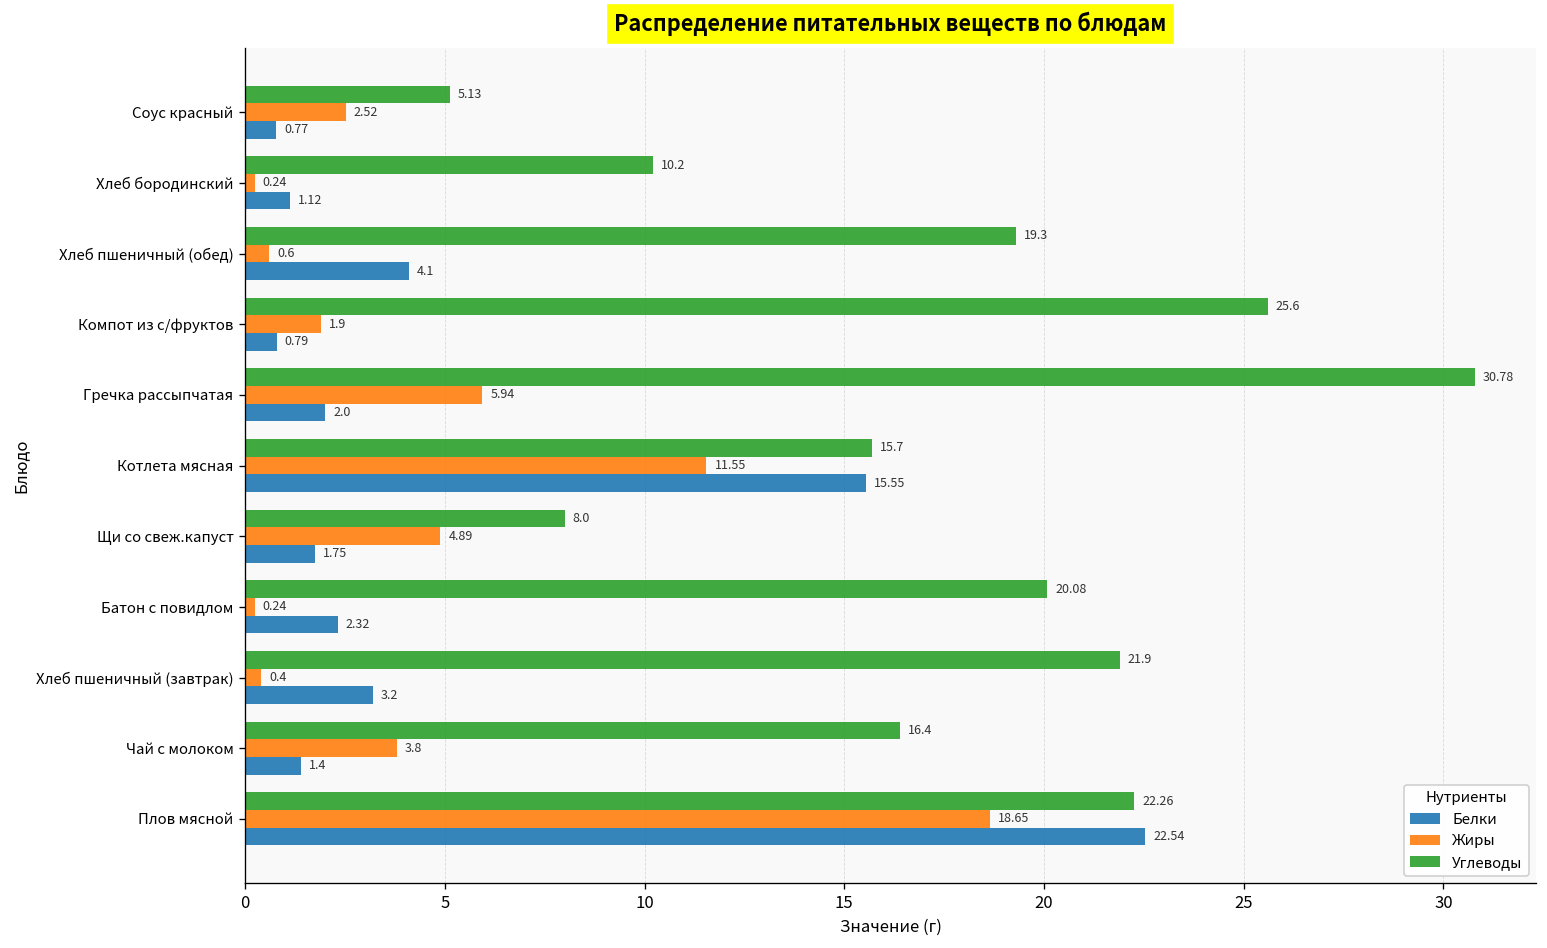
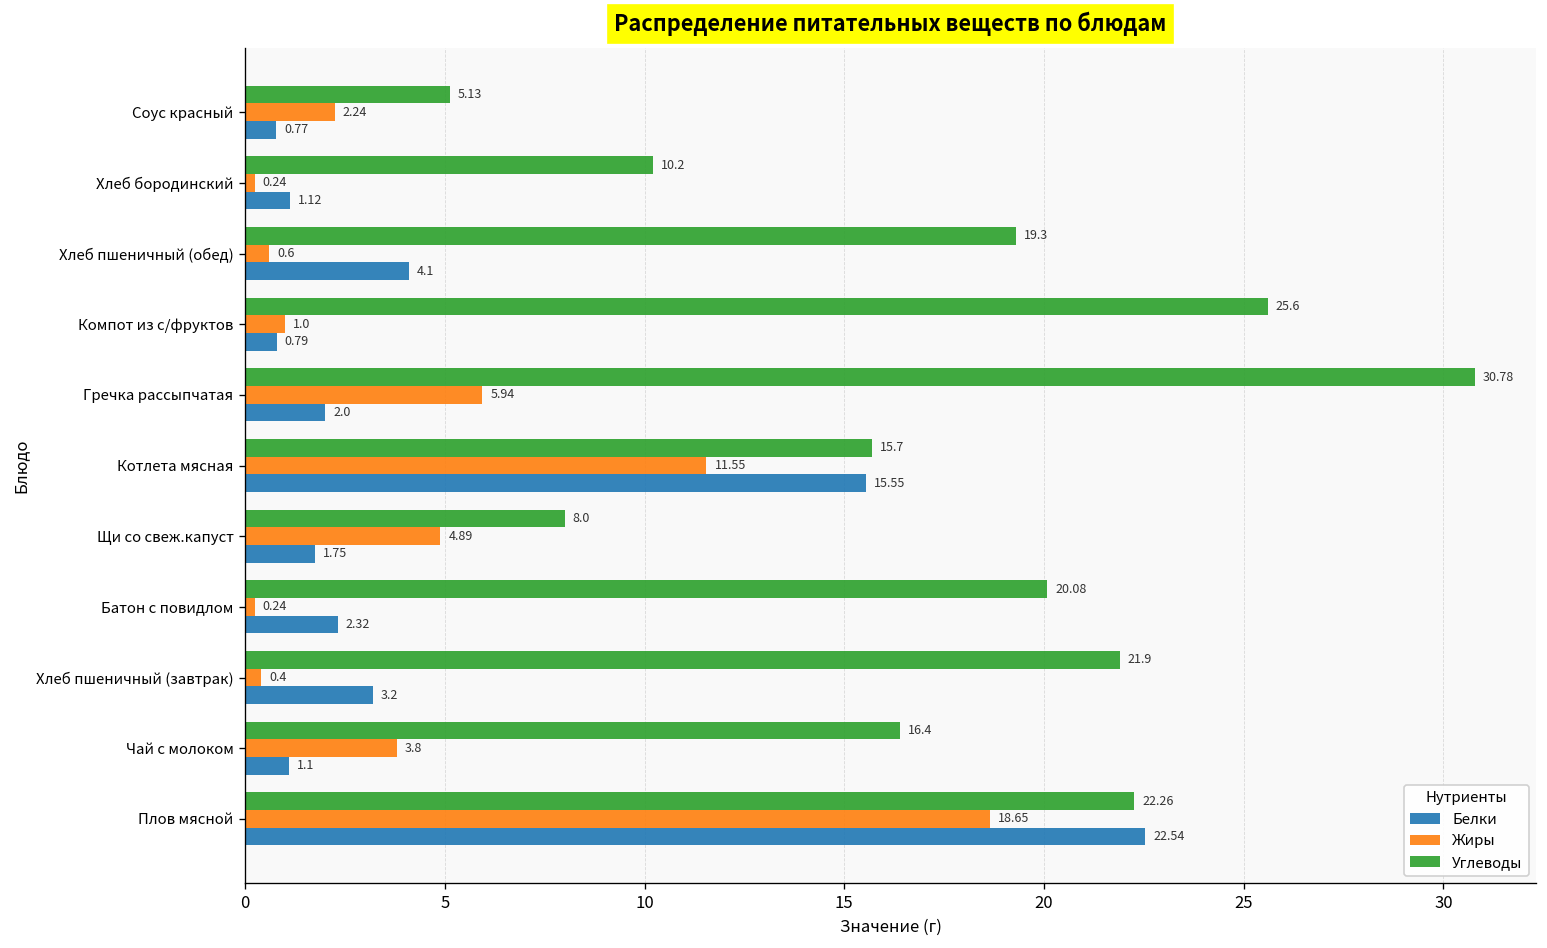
  {
    "Белки": {
      "Соус красный": 0.77,
      "Хлеб бородинский": 1.12,
      "Хлеб пшеничный (обед)": 4.1,
      "Компот из с/фруктов": 0.79,
      "Гречка рассыпчатая": 2.0,
      "Котлета мясная": 15.55,
      "Щи со свеж.капуст": 1.75,
      "Батон с повидлом": 2.32,
      "Хлеб пшеничный (завтрак)": 3.2,
-     "Чай с молоком": 1.4,
+     "Чай с молоком": 1.1,
      "Плов мясной": 22.54
    },
    "Жиры": {
-     "Соус красный": 2.52,
+     "Соус красный": 2.24,
      "Хлеб бородинский": 0.24,
      "Хлеб пшеничный (обед)": 0.6,
-     "Компот из с/фруктов": 1.9,
+     "Компот из с/фруктов": 1.0,
      "Гречка рассыпчатая": 5.94,
      "Котлета мясная": 11.55,
      "Щи со свеж.капуст": 4.89,
      "Батон с повидлом": 0.24,
      "Хлеб пшеничный (завтрак)": 0.4,
      "Чай с молоком": 3.8,
      "Плов мясной": 18.65
    },
    "Углеводы": {
      "Соус красный": 5.13,
      "Хлеб бородинский": 10.2,
      "Хлеб пшеничный (обед)": 19.3,
      "Компот из с/фруктов": 25.6,
      "Гречка рассыпчатая": 30.78,
      "Котлета мясная": 15.7,
      "Щи со свеж.капуст": 8.0,
      "Батон с повидлом": 20.08,
      "Хлеб пшеничный (завтрак)": 21.9,
      "Чай с молоком": 16.4,
      "Плов мясной": 22.26
    }
  }
